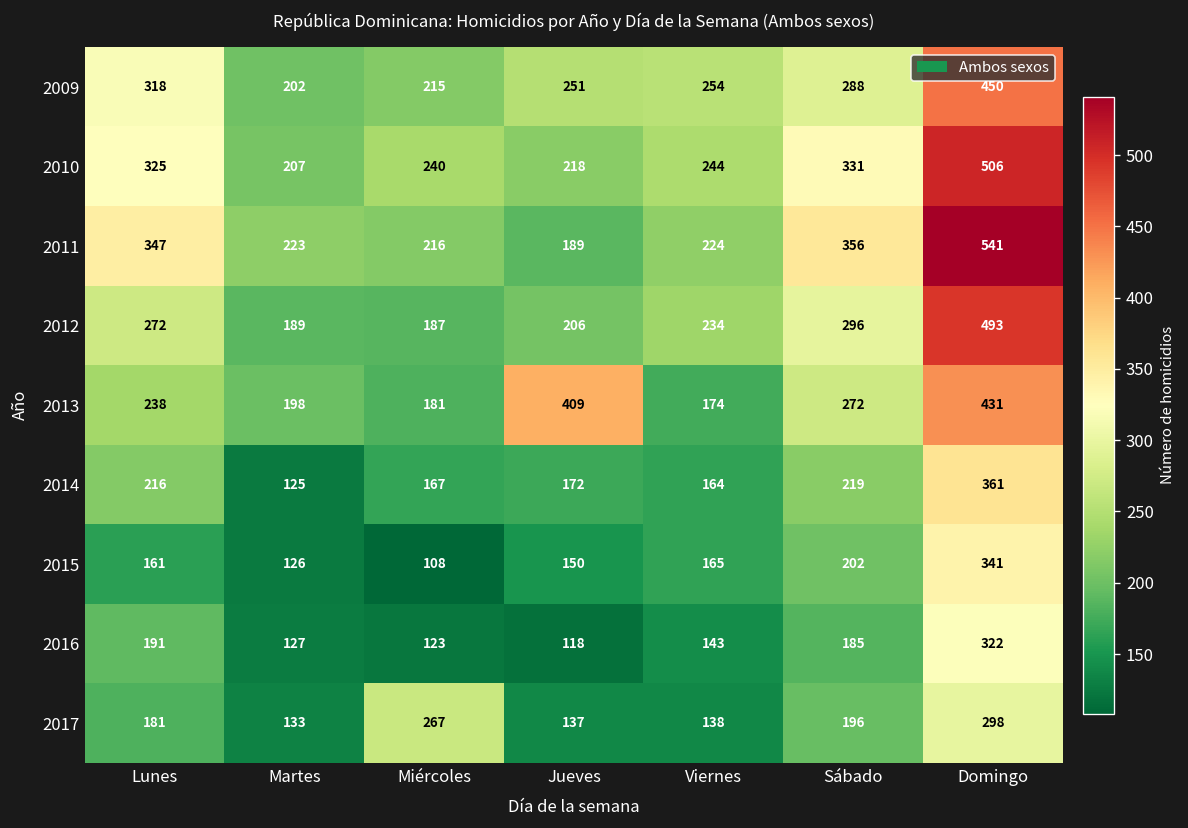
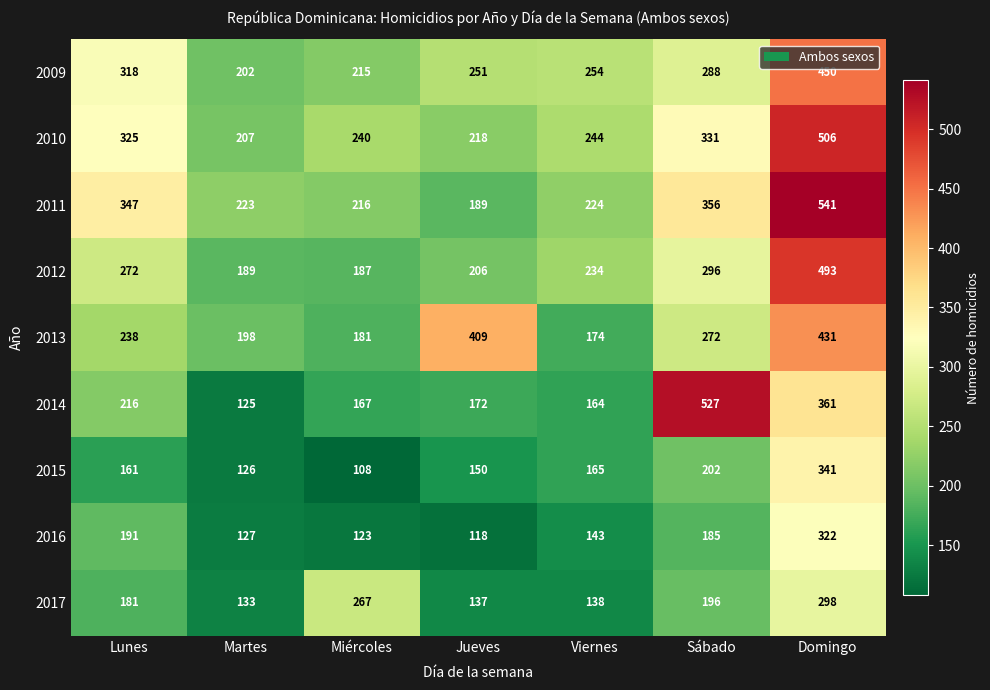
  {
    "2009": {
      "Lunes": 318,
      "Martes": 202,
      "Miércoles": 215,
      "Jueves": 251,
      "Viernes": 254,
      "Sábado": 288
    },
    "2010": {
      "Lunes": 325,
      "Martes": 207,
      "Miércoles": 240,
      "Jueves": 218,
      "Viernes": 244,
      "Sábado": 331,
      "Domingo": 506
    },
    "2011": {
      "Lunes": 347,
      "Martes": 223,
      "Miércoles": 216,
      "Jueves": 189,
      "Viernes": 224,
      "Sábado": 356,
      "Domingo": 541
    },
    "2012": {
      "Lunes": 272,
      "Martes": 189,
      "Miércoles": 187,
      "Jueves": 206,
      "Viernes": 234,
      "Sábado": 296,
      "Domingo": 493
    },
    "2013": {
      "Lunes": 238,
      "Martes": 198,
      "Miércoles": 181,
      "Jueves": 409,
      "Viernes": 174,
      "Sábado": 272,
      "Domingo": 431
    },
    "2014": {
      "Lunes": 216,
      "Martes": 125,
      "Miércoles": 167,
      "Jueves": 172,
      "Viernes": 164,
-     "Sábado": 219,
+     "Sábado": 527,
      "Domingo": 361
    },
    "2015": {
      "Lunes": 161,
      "Martes": 126,
      "Miércoles": 108,
      "Jueves": 150,
      "Viernes": 165,
      "Sábado": 202,
      "Domingo": 341
    },
    "2016": {
      "Lunes": 191,
      "Martes": 127,
      "Miércoles": 123,
      "Jueves": 118,
      "Viernes": 143,
      "Sábado": 185,
      "Domingo": 322
    },
    "2017": {
      "Lunes": 181,
      "Martes": 133,
      "Miércoles": 267,
      "Jueves": 137,
      "Viernes": 138,
      "Sábado": 196,
      "Domingo": 298
    }
  }
